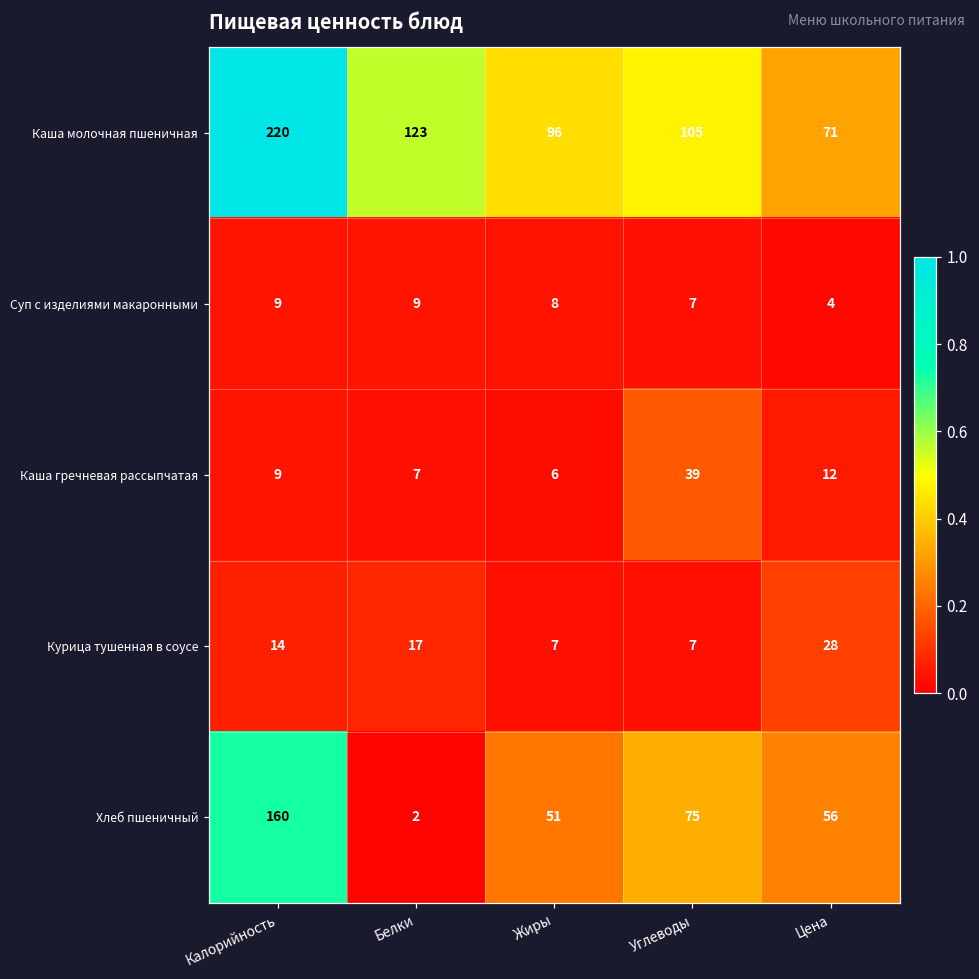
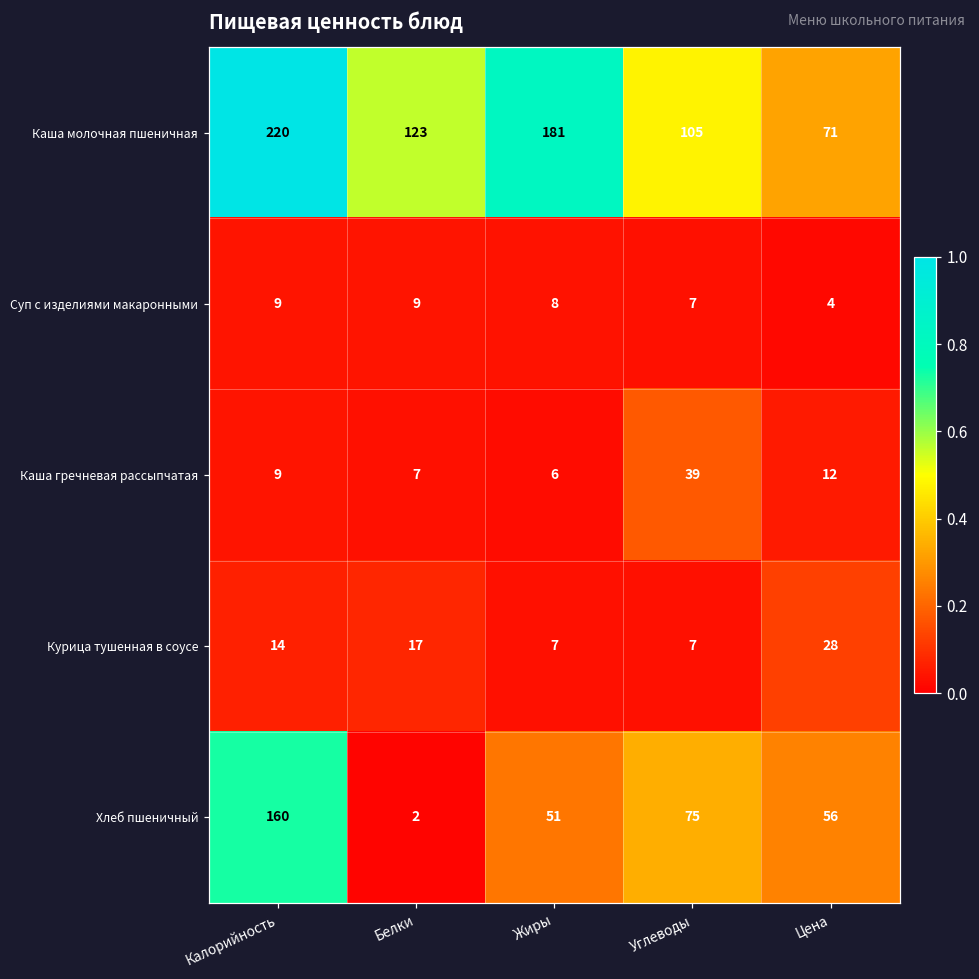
  {
    "Каша молочная пшеничная": {
      "Калорийность": 220,
      "Белки": 123,
-     "Жиры": 96,
+     "Жиры": 181,
      "Углеводы": 105,
      "Цена": 71
    },
    "Суп с изделиями макаронными": {
      "Калорийность": 9,
      "Белки": 9,
      "Жиры": 8,
      "Углеводы": 7,
      "Цена": 4
    },
    "Каша гречневая рассыпчатая": {
      "Калорийность": 9,
      "Белки": 7,
      "Жиры": 6,
      "Углеводы": 39,
      "Цена": 12
    },
    "Курица тушенная в соусе": {
      "Калорийность": 14,
      "Белки": 17,
      "Жиры": 7,
      "Углеводы": 7,
      "Цена": 28
    },
    "Хлеб пшеничный": {
      "Калорийность": 160,
      "Белки": 2,
      "Жиры": 51,
      "Углеводы": 75,
      "Цена": 56
    }
  }
